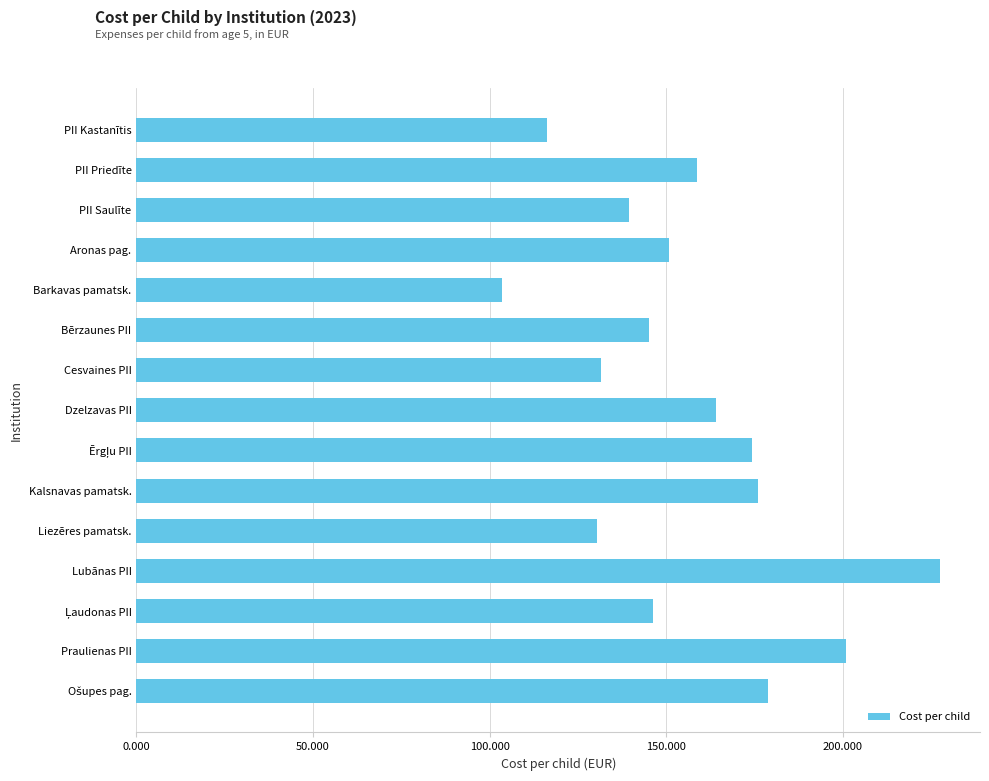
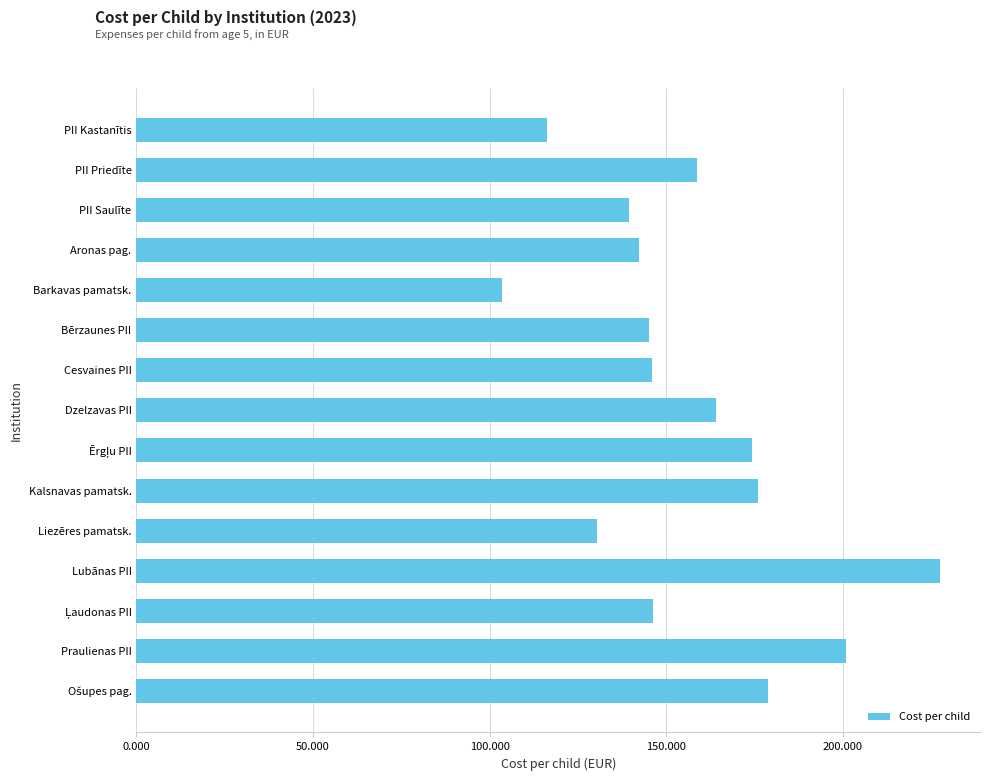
  {
    "PII Kastanītis": 116,
    "PII Priedīte": 159,
    "PII Saulīte": 139,
-   "Aronas pag.": 151,
+   "Aronas pag.": 142,
    "Barkavas pamatsk.": 104,
    "Bērzaunes PII": 145,
-   "Cesvaines PII": 131,
+   "Cesvaines PII": 146,
    "Dzelzavas PII": 164,
    "Ērgļu PII": 174,
    "Kalsnavas pamatsk.": 176,
    "Liezēres pamatsk.": 130,
    "Lubānas PII": 227,
    "Ļaudonas PII": 146,
    "Praulienas PII": 201,
    "Ošupes pag.": 179
  }
